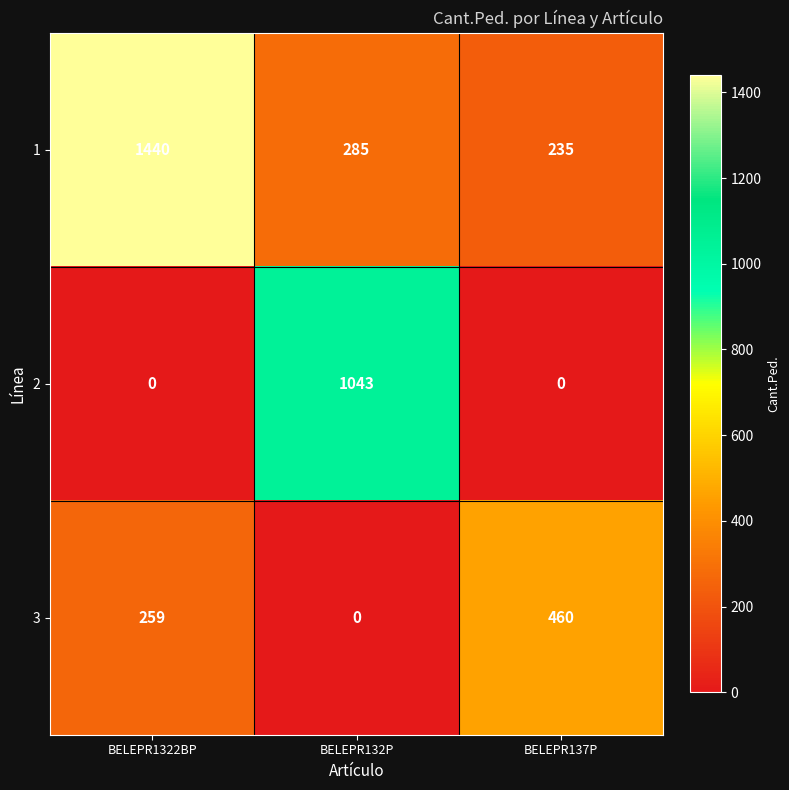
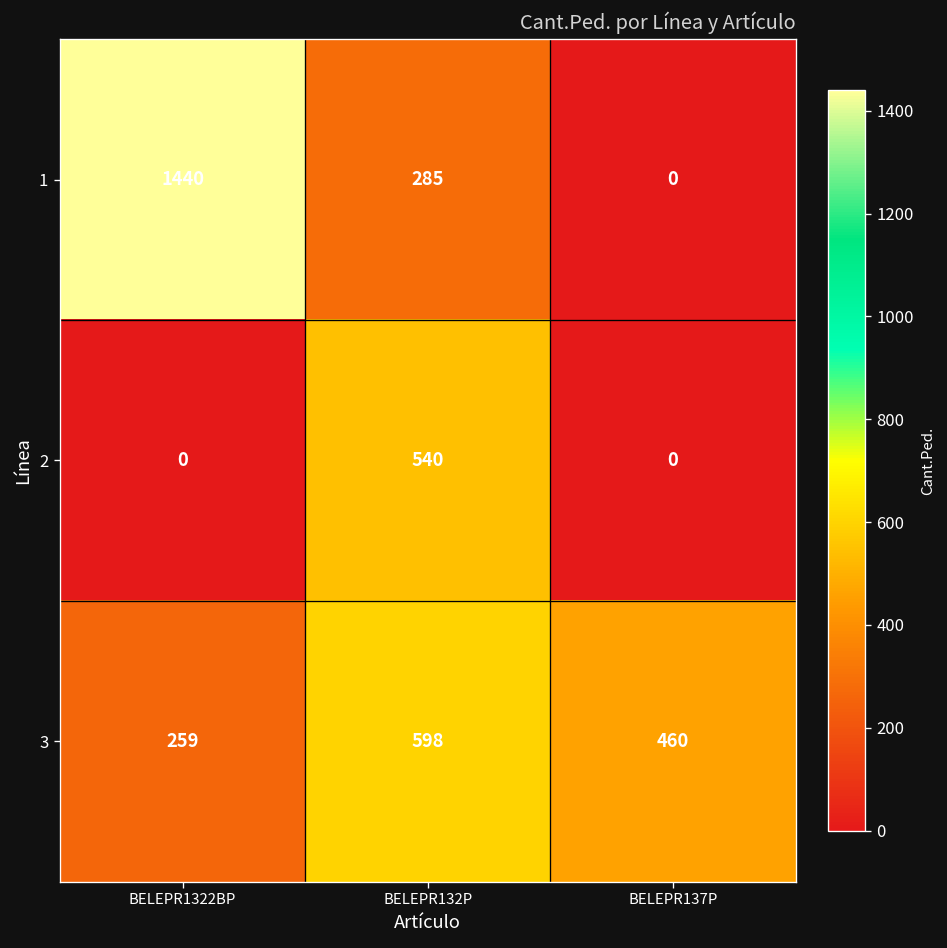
  {
    "1": {
      "BELEPR1322BP": 1440,
      "BELEPR132P": 285,
-     "BELEPR137P": 235
+     "BELEPR137P": 0
    },
    "2": {
      "BELEPR1322BP": 0,
-     "BELEPR132P": 1043,
+     "BELEPR132P": 540,
      "BELEPR137P": 0
    },
    "3": {
      "BELEPR1322BP": 259,
-     "BELEPR132P": 0,
+     "BELEPR132P": 598,
      "BELEPR137P": 460
    }
  }
